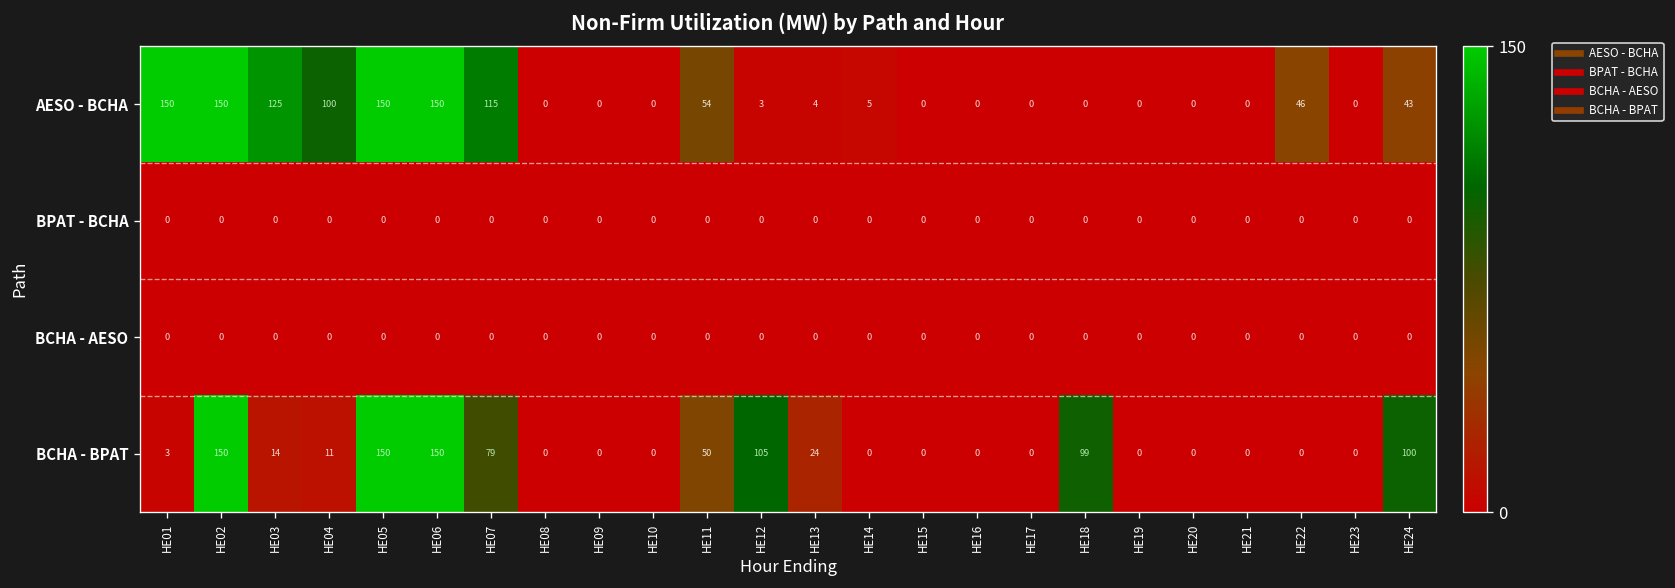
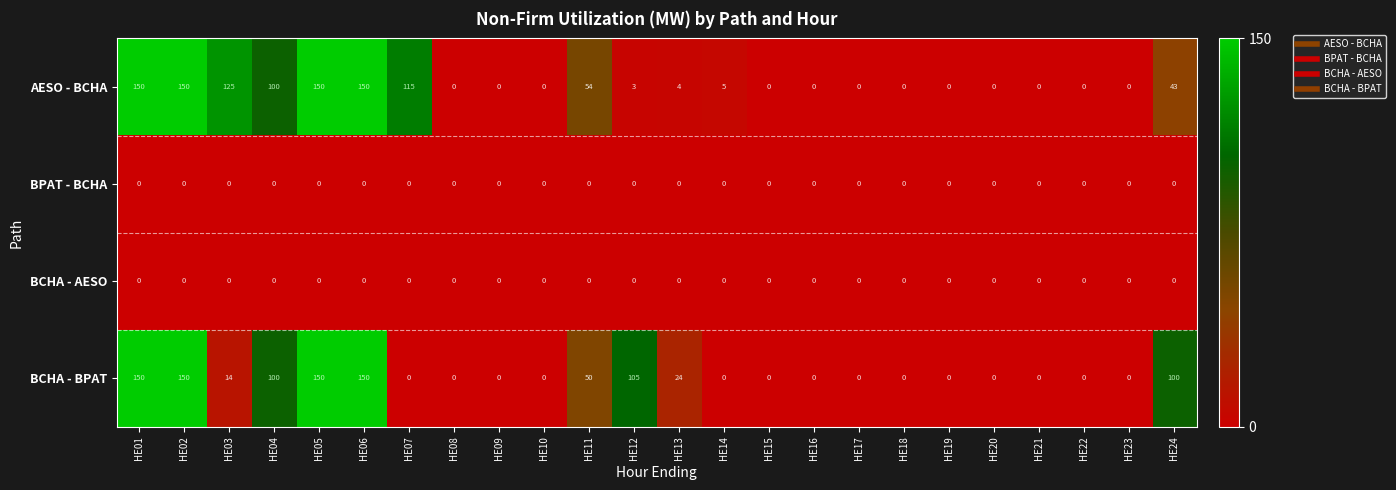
  {
    "AESO - BCHA": {
      "HE01": 150,
      "HE02": 150,
      "HE03": 125,
      "HE04": 100,
      "HE05": 150,
      "HE06": 150,
      "HE07": 115,
      "HE08": 0,
      "HE09": 0,
      "HE10": 0,
      "HE11": 54,
      "HE12": 3,
      "HE13": 4,
      "HE14": 5,
      "HE15": 0,
      "HE16": 0,
      "HE17": 0,
      "HE18": 0,
      "HE19": 0,
      "HE20": 0,
      "HE21": 0,
-     "HE22": 46,
+     "HE22": 0,
      "HE23": 0,
      "HE24": 43
    },
    "BPAT - BCHA": {
      "HE01": 0,
      "HE02": 0,
      "HE03": 0,
      "HE04": 0,
      "HE05": 0,
      "HE06": 0,
      "HE07": 0,
      "HE08": 0,
      "HE09": 0,
      "HE10": 0,
      "HE11": 0,
      "HE12": 0,
      "HE13": 0,
      "HE14": 0,
      "HE15": 0,
      "HE16": 0,
      "HE17": 0,
      "HE18": 0,
      "HE19": 0,
      "HE20": 0,
      "HE21": 0,
      "HE22": 0,
      "HE23": 0,
      "HE24": 0
    },
    "BCHA - AESO": {
      "HE01": 0,
      "HE02": 0,
      "HE03": 0,
      "HE04": 0,
      "HE05": 0,
      "HE06": 0,
      "HE07": 0,
      "HE08": 0,
      "HE09": 0,
      "HE10": 0,
      "HE11": 0,
      "HE12": 0,
      "HE13": 0,
      "HE14": 0,
      "HE15": 0,
      "HE16": 0,
      "HE17": 0,
      "HE18": 0,
      "HE19": 0,
      "HE20": 0,
      "HE21": 0,
      "HE22": 0,
      "HE23": 0,
      "HE24": 0
    },
    "BCHA - BPAT": {
-     "HE01": 3,
+     "HE01": 150,
      "HE02": 150,
      "HE03": 14,
-     "HE04": 11,
+     "HE04": 100,
      "HE05": 150,
      "HE06": 150,
-     "HE07": 79,
+     "HE07": 0,
      "HE08": 0,
      "HE09": 0,
      "HE10": 0,
      "HE11": 50,
      "HE12": 105,
      "HE13": 24,
      "HE14": 0,
      "HE15": 0,
      "HE16": 0,
      "HE17": 0,
-     "HE18": 99,
+     "HE18": 0,
      "HE19": 0,
      "HE20": 0,
      "HE21": 0,
      "HE22": 0,
      "HE23": 0,
      "HE24": 100
    }
  }
